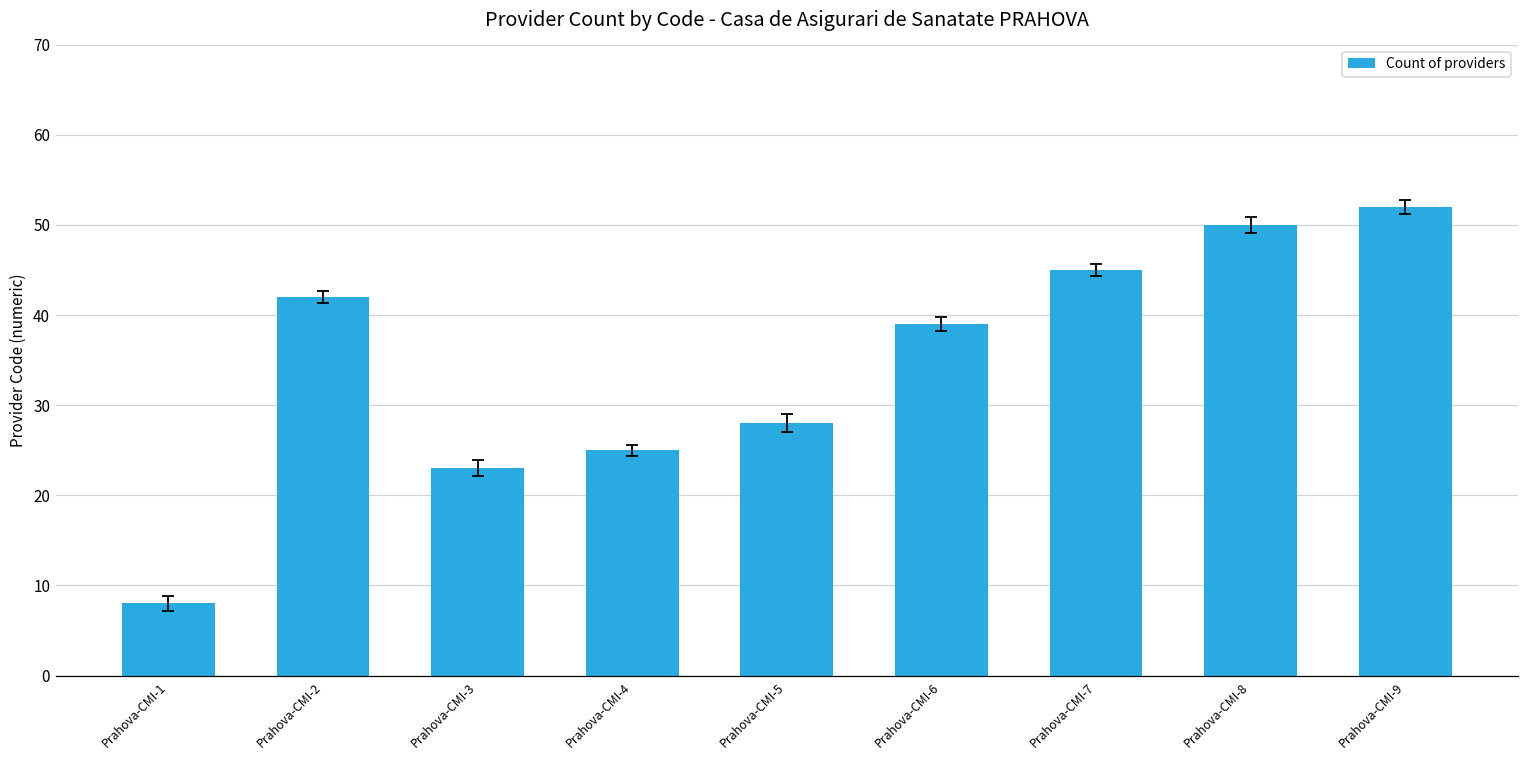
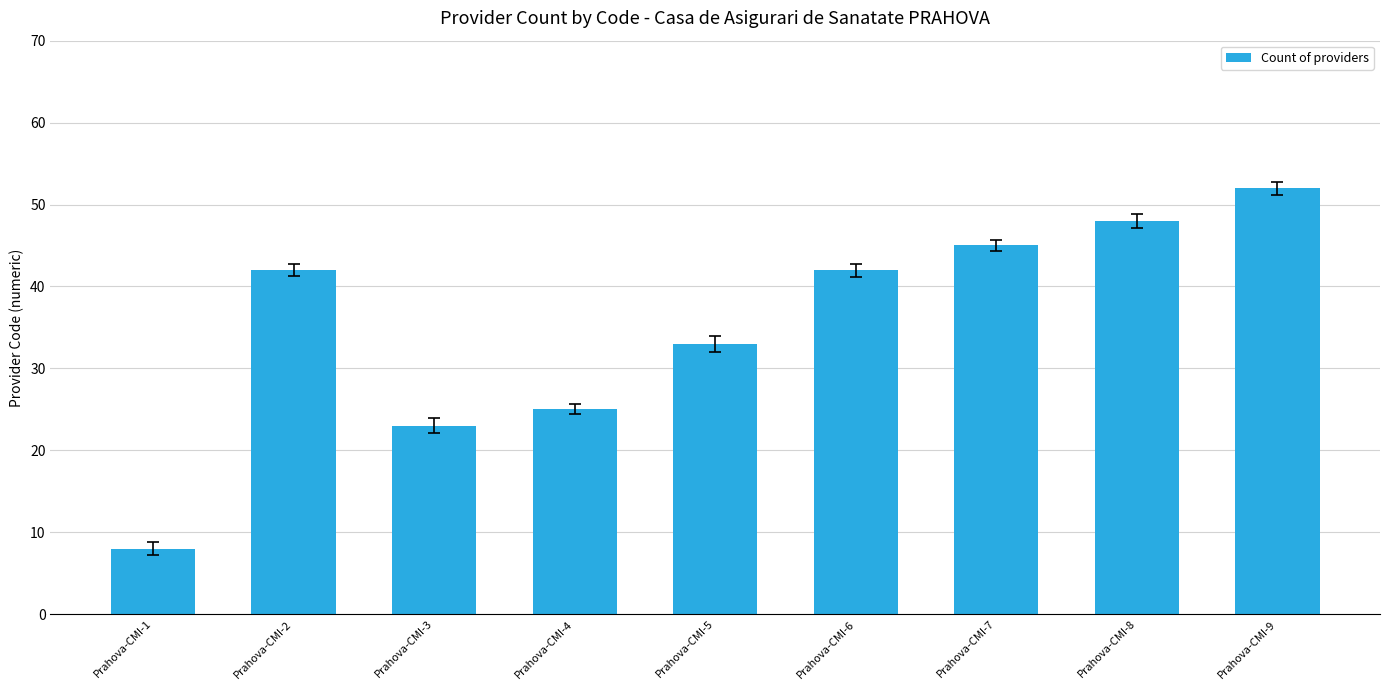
  {
    "Count of providers": {
      "Prahova-CMI-1": 8,
      "Prahova-CMI-2": 42,
      "Prahova-CMI-3": 23,
      "Prahova-CMI-4": 25,
-     "Prahova-CMI-5": 28,
-     "Prahova-CMI-6": 39,
+     "Prahova-CMI-5": 33,
+     "Prahova-CMI-6": 42,
      "Prahova-CMI-7": 45,
-     "Prahova-CMI-8": 50,
+     "Prahova-CMI-8": 48,
      "Prahova-CMI-9": 52
    }
  }
